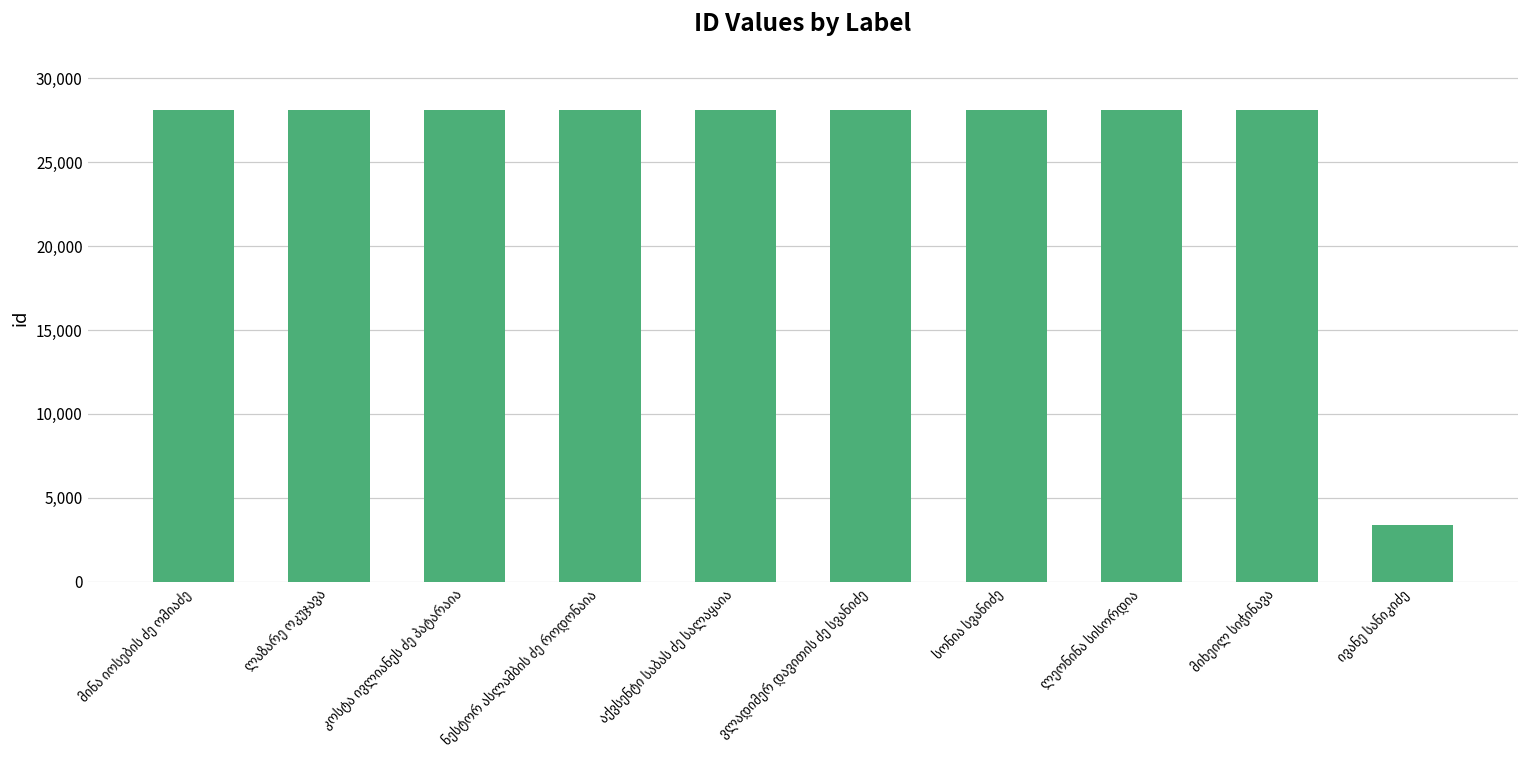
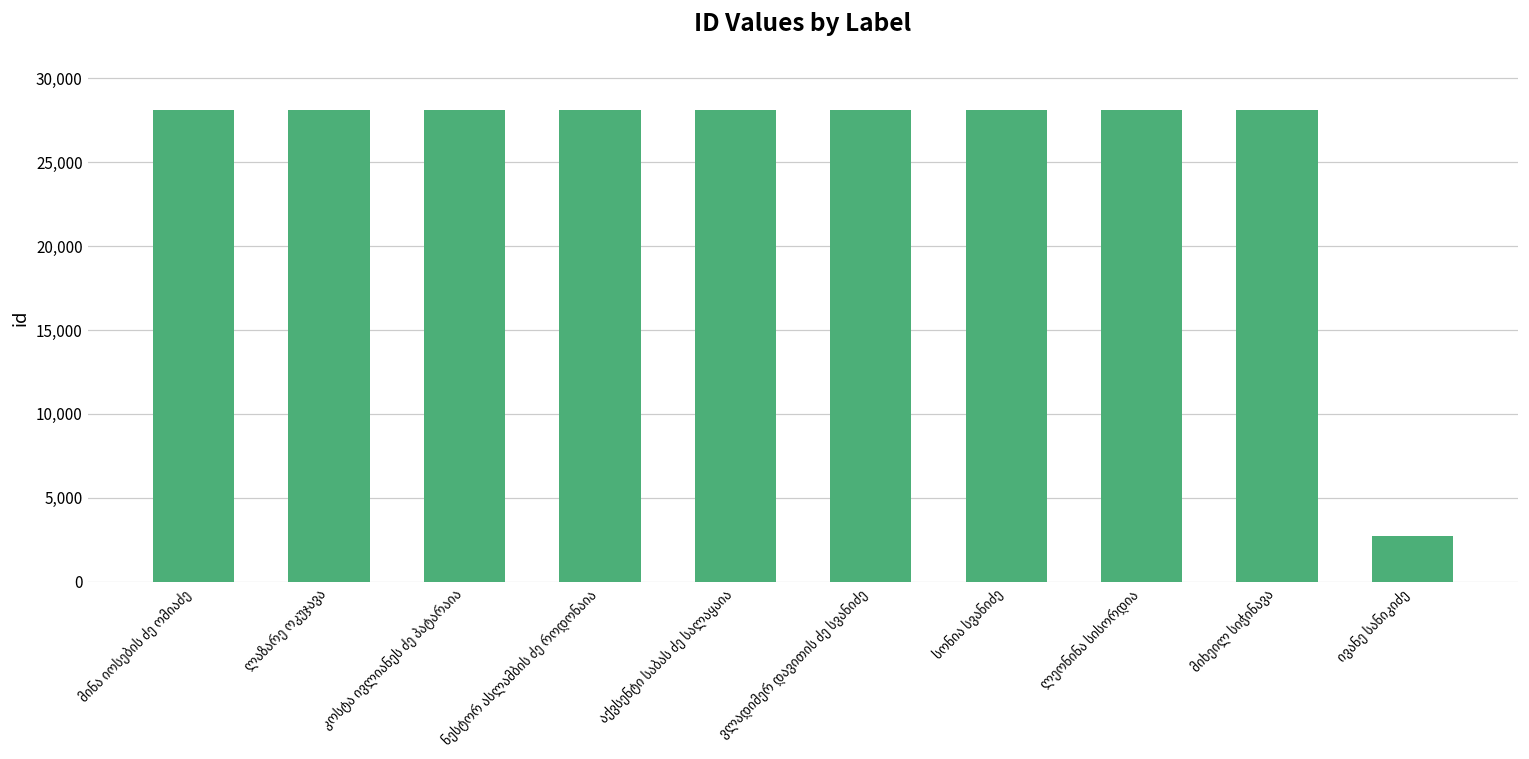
  {
    "მინა იოსების ძე ომიაძე": "28,100",
    "ლაზარე ოკუჯავა": "28,100",
    "კოსტა ივლიანეს ძე პატარაია": "28,100",
    "ნესტორ ასლამბის ძე როდონაია": "28,100",
    "აქვსენტი საბას ძე სალაყაია": "28,100",
    "ვლადიმერ დავითის ძე სვანიძე": "28,100",
    "სონია სვანიძე": "28,100",
    "ლეონინა სისორდია": "28,100",
    "მიხეილ სიჭინავა": "28,100",
-   "ივანე სანიკიძე": "3,400"
+   "ივანე სანიკიძე": "2,700"
  }
